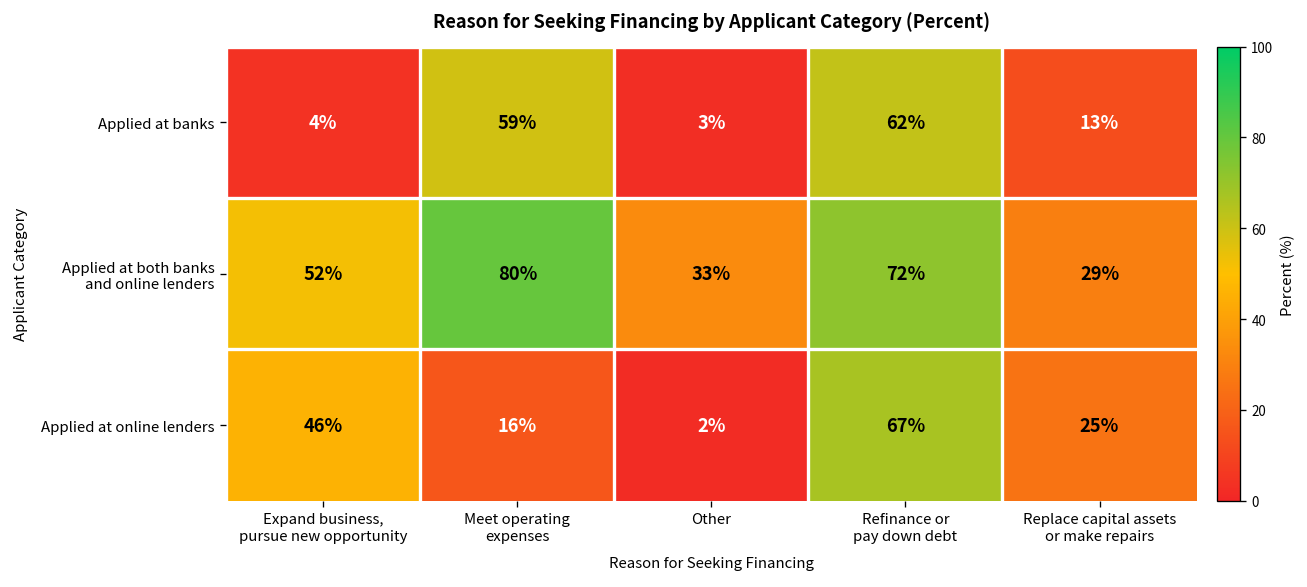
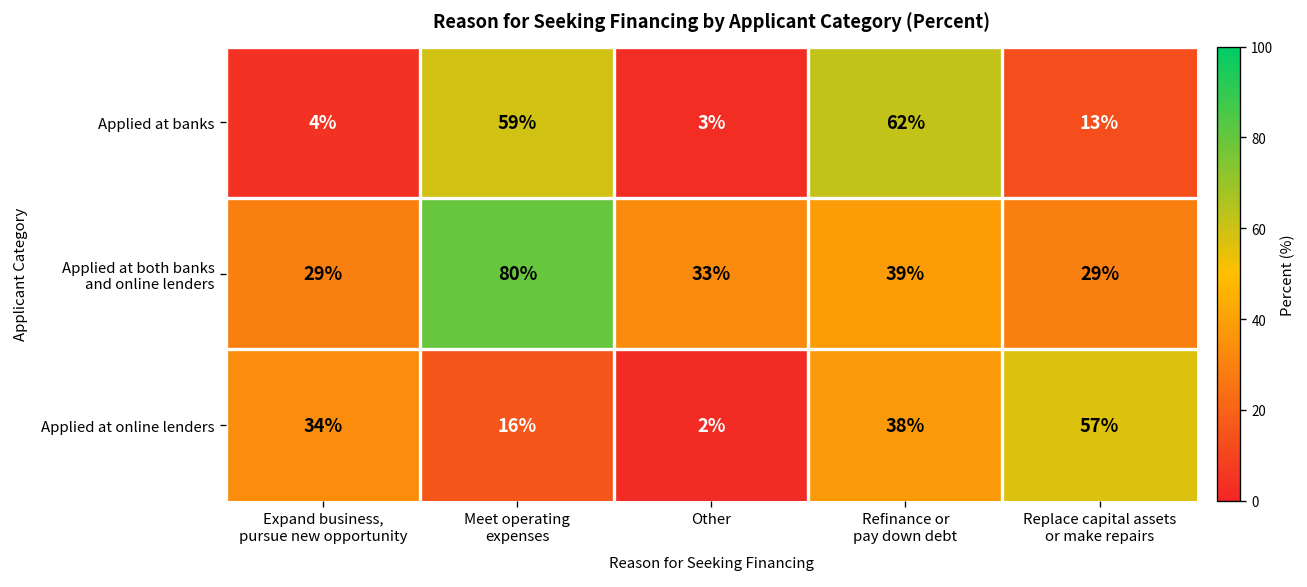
  {
    "Applied at banks": {
      "Expand business, pursue new opportunity": "4%",
      "Meet operating expenses": "59%",
      "Other": "3%",
      "Refinance or pay down debt": "62%",
      "Replace capital assets or make repairs": "13%"
    },
    "Applied at both banks and online lenders": {
-     "Expand business, pursue new opportunity": "52%",
+     "Expand business, pursue new opportunity": "29%",
      "Meet operating expenses": "80%",
      "Other": "33%",
-     "Refinance or pay down debt": "72%",
+     "Refinance or pay down debt": "39%",
      "Replace capital assets or make repairs": "29%"
    },
    "Applied at online lenders": {
-     "Expand business, pursue new opportunity": "46%",
+     "Expand business, pursue new opportunity": "34%",
      "Meet operating expenses": "16%",
      "Other": "2%",
-     "Refinance or pay down debt": "67%",
-     "Replace capital assets or make repairs": "25%"
+     "Refinance or pay down debt": "38%",
+     "Replace capital assets or make repairs": "57%"
    }
  }
